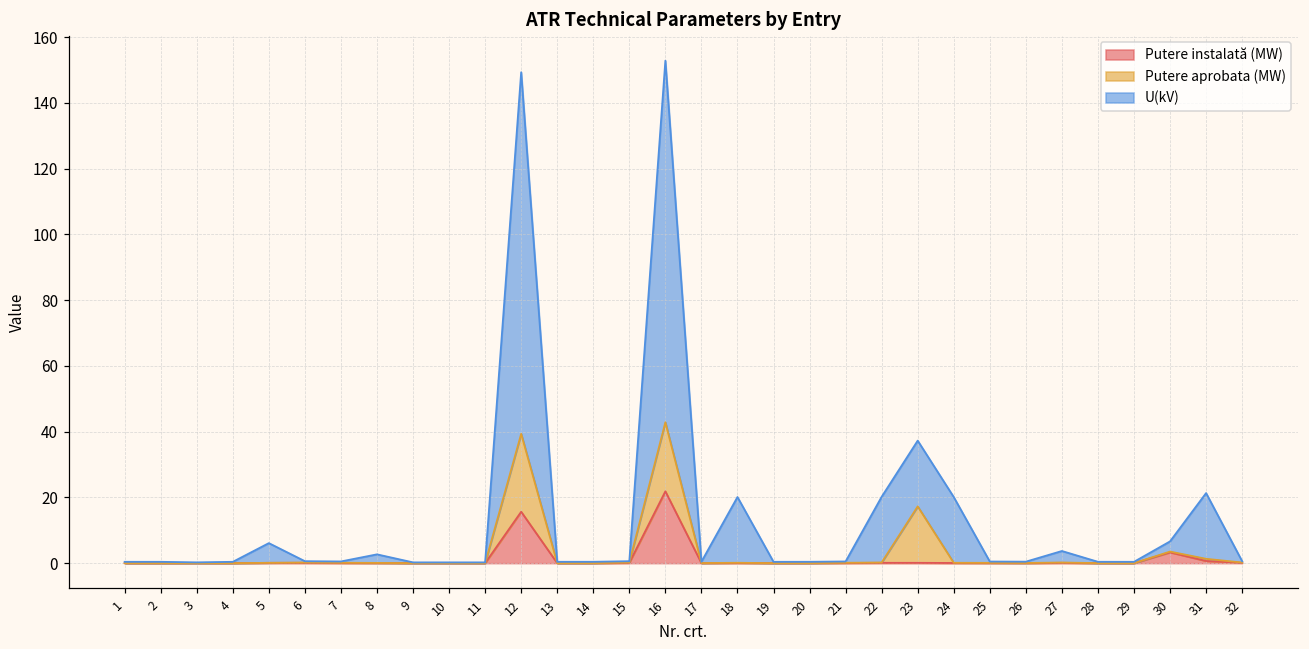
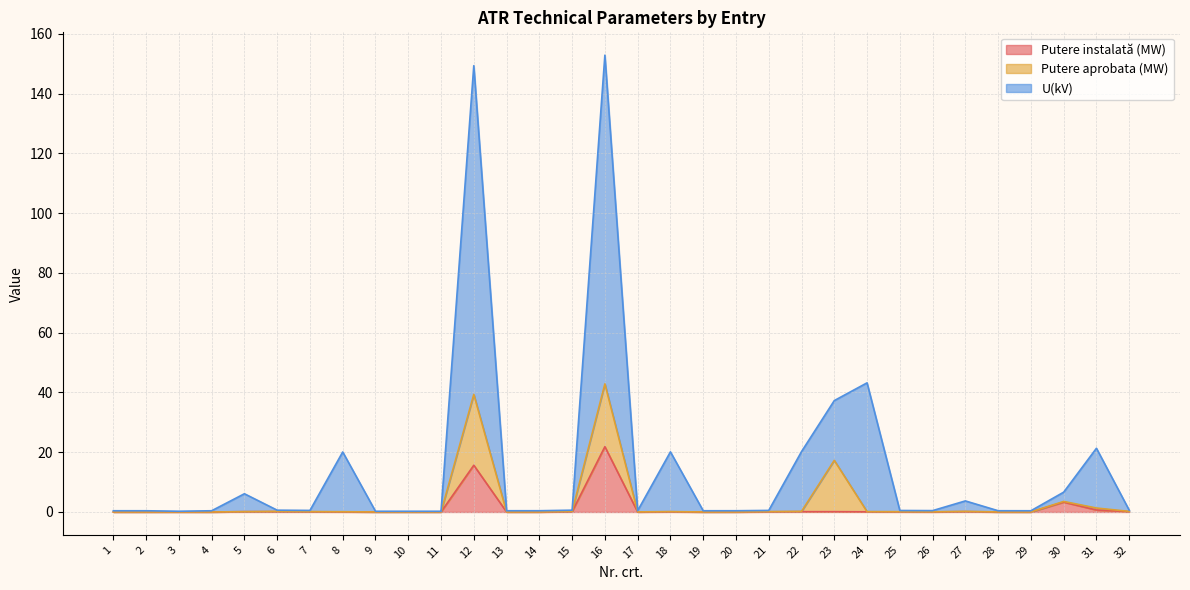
  {
    "Putere instalată (MW)": {
      "12": 16,
      "16": 22,
      "23": 0
    },
    "Putere aprobata (MW)": {
      "12": 24,
      "16": 21,
      "23": 17
    },
    "U(kV)": {
      "5": 6,
-     "8": 3,
+     "8": 20,
      "12": 110,
      "16": 110,
      "18": 20,
      "22": 20,
      "23": 20,
-     "24": 20,
+     "24": 43,
      "27": 4,
      "30": 3,
      "31": 20
    }
  }
